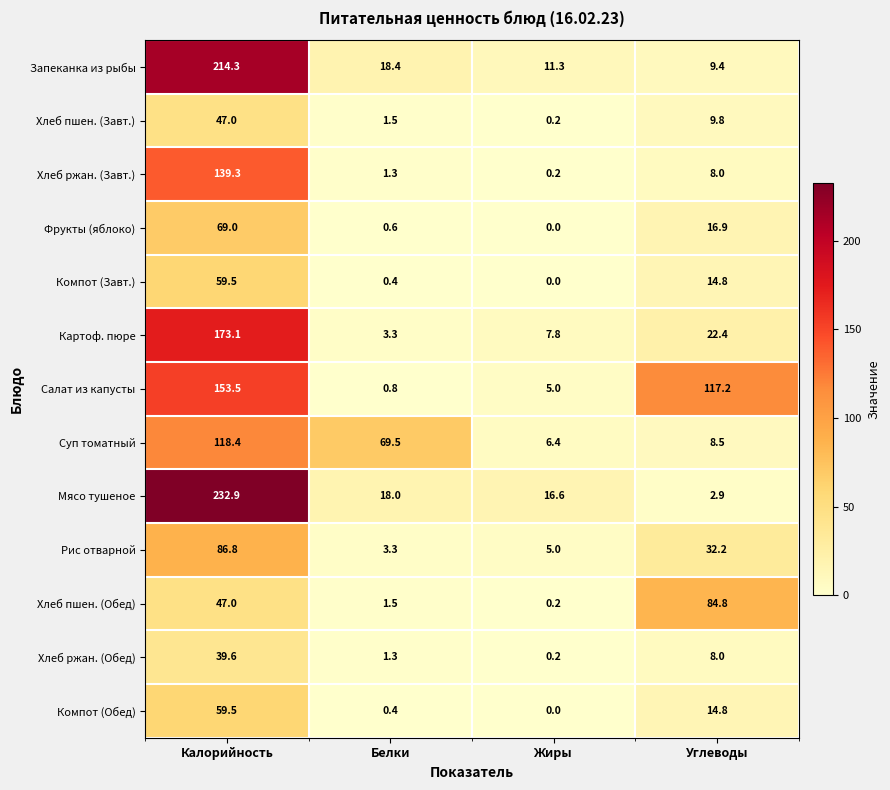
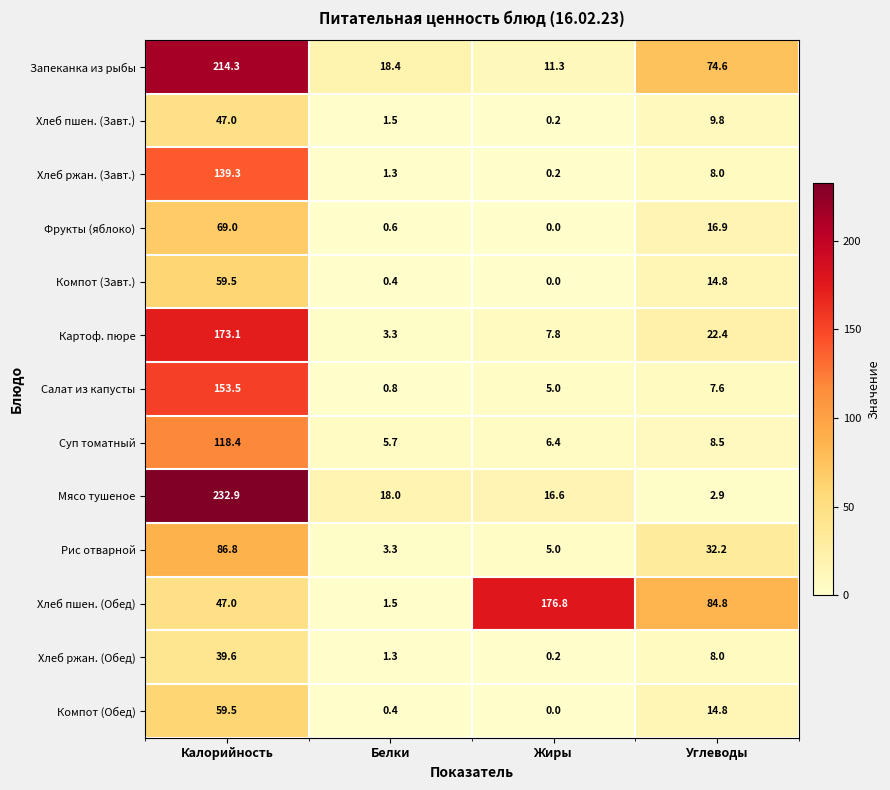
  {
    "Запеканка из рыбы": {
      "Калорийность": 214.3,
      "Белки": 18.4,
      "Жиры": 11.3,
-     "Углеводы": 9.4
+     "Углеводы": 74.6
    },
    "Хлеб пшен. (Завт.)": {
      "Калорийность": 47.0,
      "Белки": 1.5,
      "Жиры": 0.2,
      "Углеводы": 9.8
    },
    "Хлеб ржан. (Завт.)": {
      "Калорийность": 139.3,
      "Белки": 1.3,
      "Жиры": 0.2,
      "Углеводы": 8.0
    },
    "Фрукты (яблоко)": {
      "Калорийность": 69.0,
      "Белки": 0.6,
      "Жиры": 0.0,
      "Углеводы": 16.9
    },
    "Компот (Завт.)": {
      "Калорийность": 59.5,
      "Белки": 0.4,
      "Жиры": 0.0,
      "Углеводы": 14.8
    },
    "Картоф. пюре": {
      "Калорийность": 173.1,
      "Белки": 3.3,
      "Жиры": 7.8,
      "Углеводы": 22.4
    },
    "Салат из капусты": {
      "Калорийность": 153.5,
      "Белки": 0.8,
      "Жиры": 5.0,
-     "Углеводы": 117.2
+     "Углеводы": 7.6
    },
    "Суп томатный": {
      "Калорийность": 118.4,
-     "Белки": 69.5,
+     "Белки": 5.7,
      "Жиры": 6.4,
      "Углеводы": 8.5
    },
    "Мясо тушеное": {
      "Калорийность": 232.9,
      "Белки": 18.0,
      "Жиры": 16.6,
      "Углеводы": 2.9
    },
    "Рис отварной": {
      "Калорийность": 86.8,
      "Белки": 3.3,
      "Жиры": 5.0,
      "Углеводы": 32.2
    },
    "Хлеб пшен. (Обед)": {
      "Калорийность": 47.0,
      "Белки": 1.5,
-     "Жиры": 0.2,
+     "Жиры": 176.8,
      "Углеводы": 84.8
    },
    "Хлеб ржан. (Обед)": {
      "Калорийность": 39.6,
      "Белки": 1.3,
      "Жиры": 0.2,
      "Углеводы": 8.0
    },
    "Компот (Обед)": {
      "Калорийность": 59.5,
      "Белки": 0.4,
      "Жиры": 0.0,
      "Углеводы": 14.8
    }
  }
